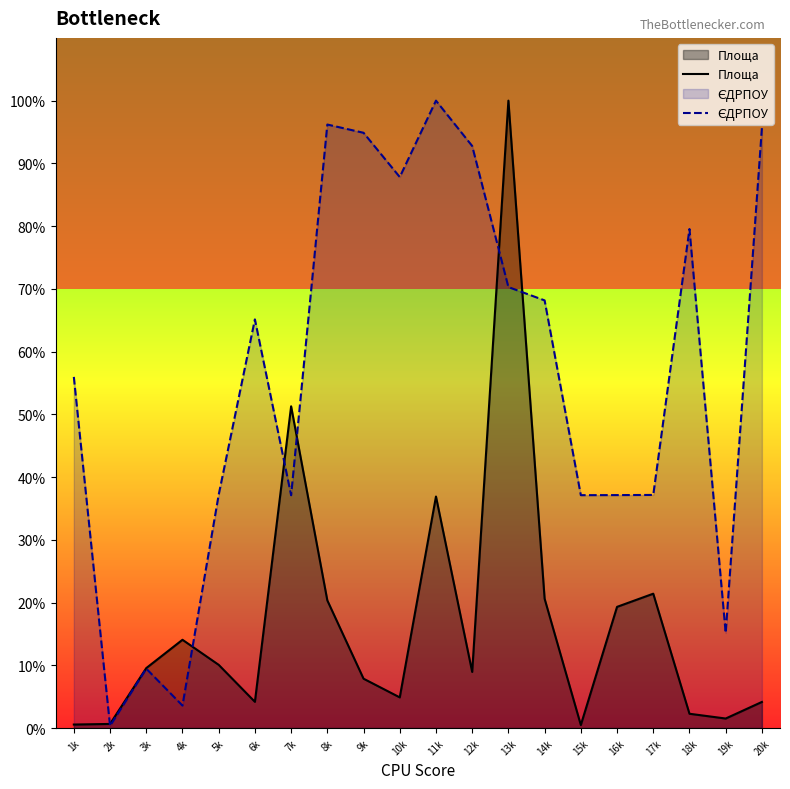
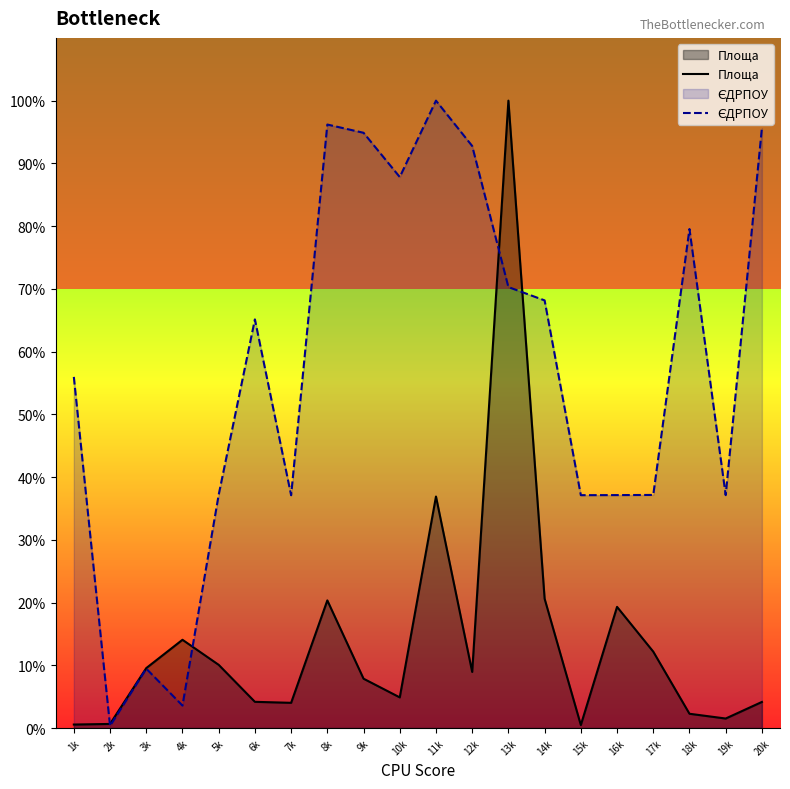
  {
    "Площа": {
      "1k": "1%",
      "4k": "14%",
      "5k": "10%",
      "6k": "4%",
-     "7k": "51%",
+     "7k": "4%",
      "8k": "20%",
      "9k": "8%",
      "10k": "5%",
      "11k": "37%",
      "12k": "9%",
      "13k": "100%",
      "14k": "21%",
      "15k": "0%",
      "16k": "19%",
-     "17k": "21%",
+     "17k": "12%",
      "18k": "2%",
      "19k": "2%",
      "20k": "4%"
    },
    "ЄДРПОУ": {
      "1k": "56%",
      "4k": "4%",
      "5k": "37%",
      "6k": "65%",
      "7k": "37%",
      "8k": "96%",
      "9k": "95%",
      "10k": "88%",
      "11k": "100%",
      "12k": "93%",
      "13k": "70%",
      "14k": "68%",
      "15k": "37%",
      "16k": "37%",
      "17k": "37%",
      "18k": "80%",
-     "19k": "15%",
+     "19k": "37%",
      "20k": "96%"
    }
  }
